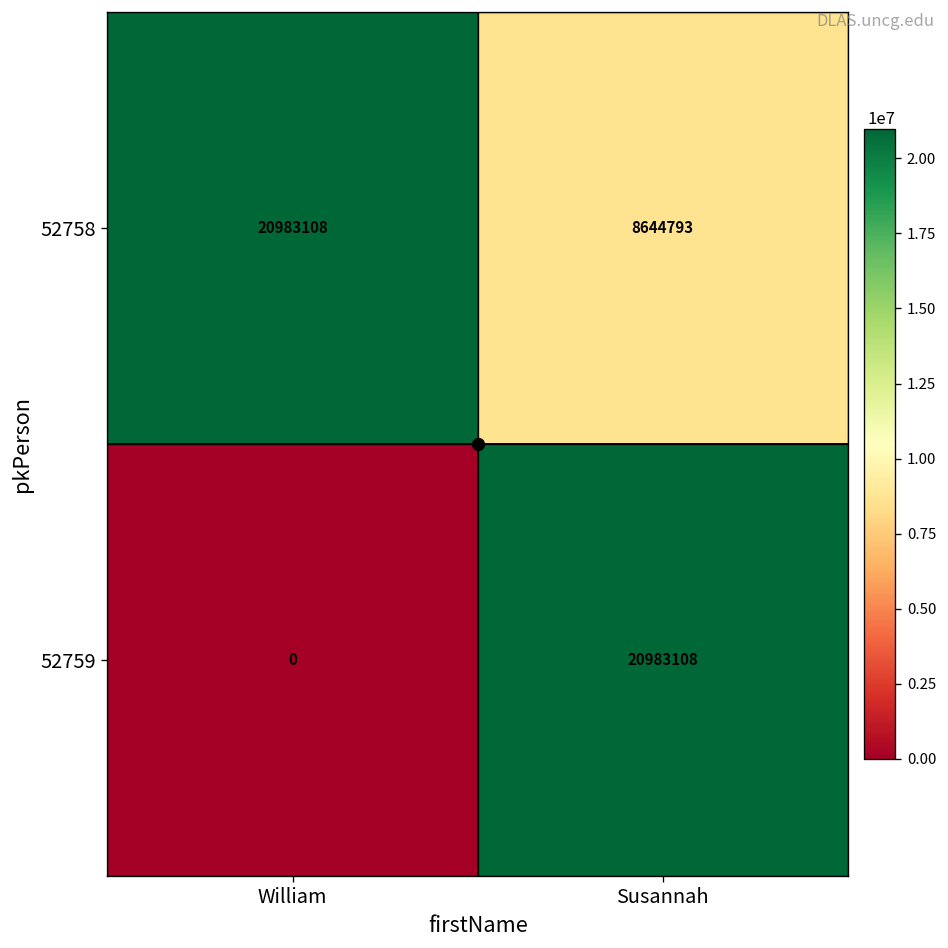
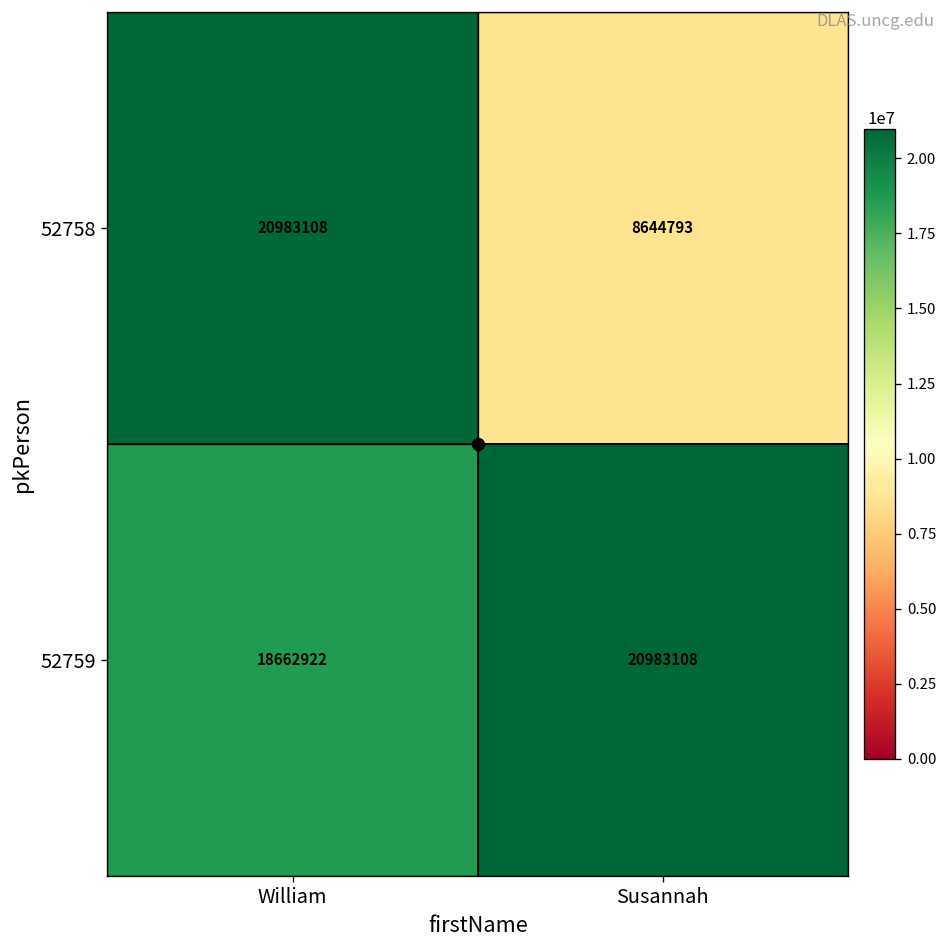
  {
    "52758": {
      "William": 20983108,
      "Susannah": 8644793
    },
    "52759": {
-     "William": 0,
+     "William": 18662922,
      "Susannah": 20983108
    }
  }
